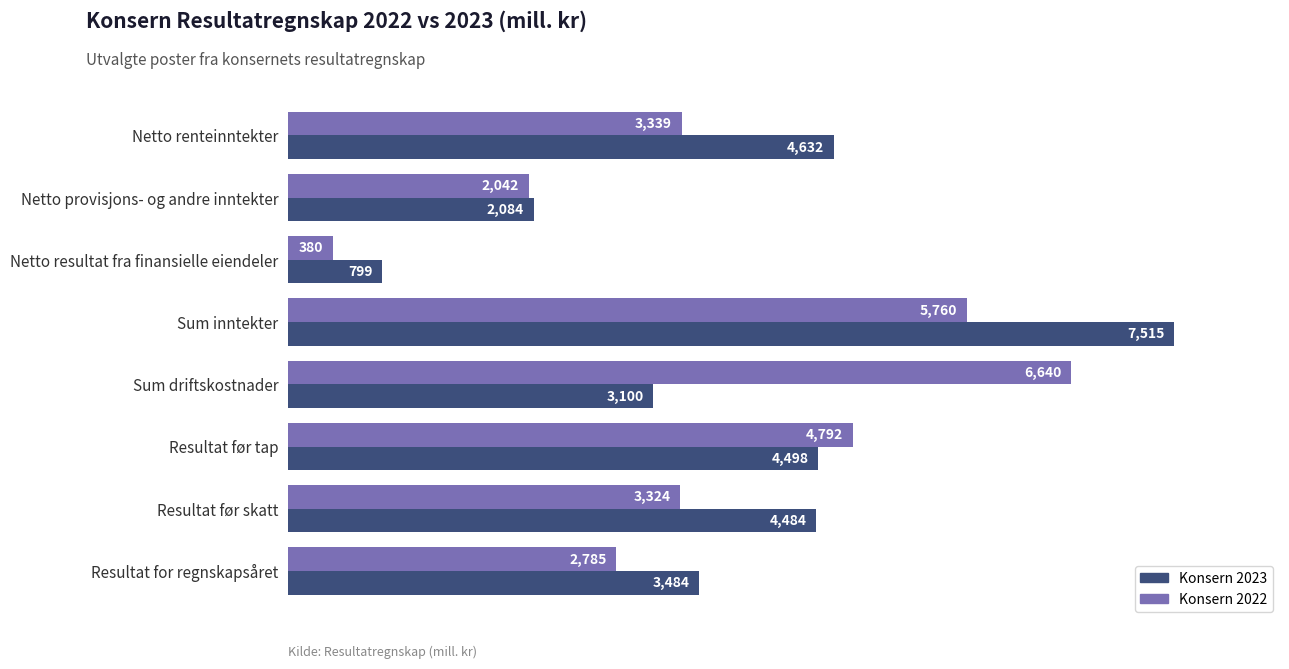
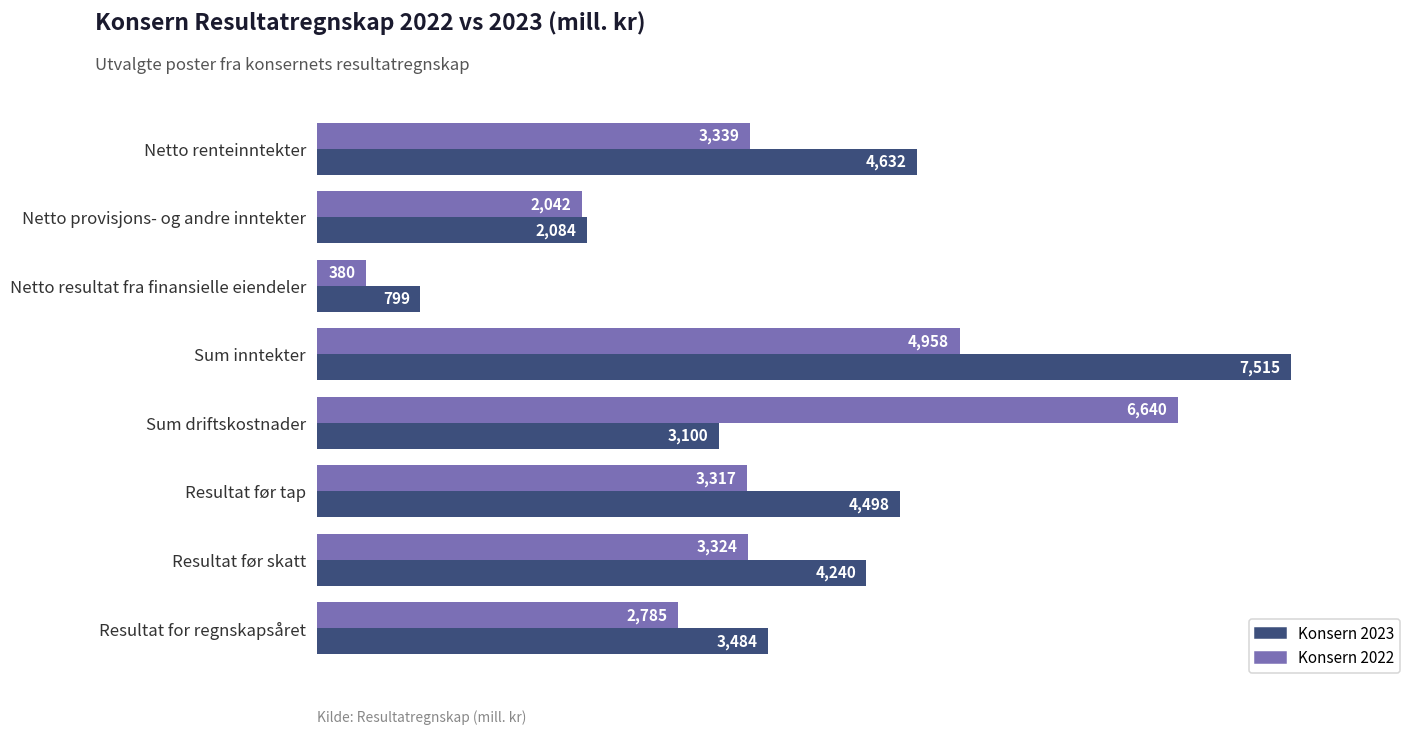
  {
    "Konsern 2023": {
      "Netto renteinntekter": "4,632",
      "Netto provisjons- og andre inntekter": "2,084",
      "Netto resultat fra finansielle eiendeler": "799",
      "Sum inntekter": "7,515",
      "Sum driftskostnader": "3,100",
      "Resultat før tap": "4,498",
-     "Resultat før skatt": "4,484",
+     "Resultat før skatt": "4,240",
      "Resultat for regnskapsåret": "3,484"
    },
    "Konsern 2022": {
      "Netto renteinntekter": "3,339",
      "Netto provisjons- og andre inntekter": "2,042",
      "Netto resultat fra finansielle eiendeler": "380",
-     "Sum inntekter": "5,760",
+     "Sum inntekter": "4,958",
      "Sum driftskostnader": "6,640",
-     "Resultat før tap": "4,792",
+     "Resultat før tap": "3,317",
      "Resultat før skatt": "3,324",
      "Resultat for regnskapsåret": "2,785"
    }
  }
